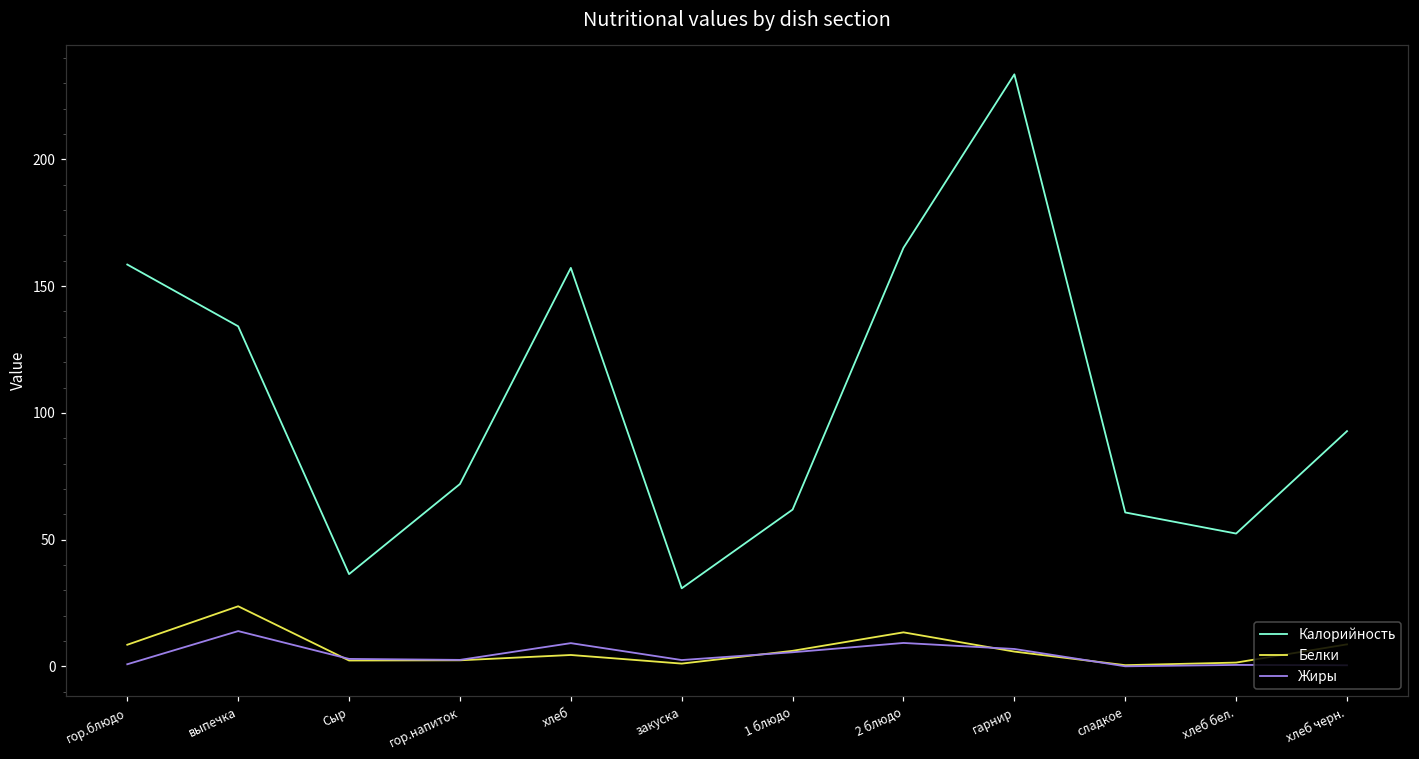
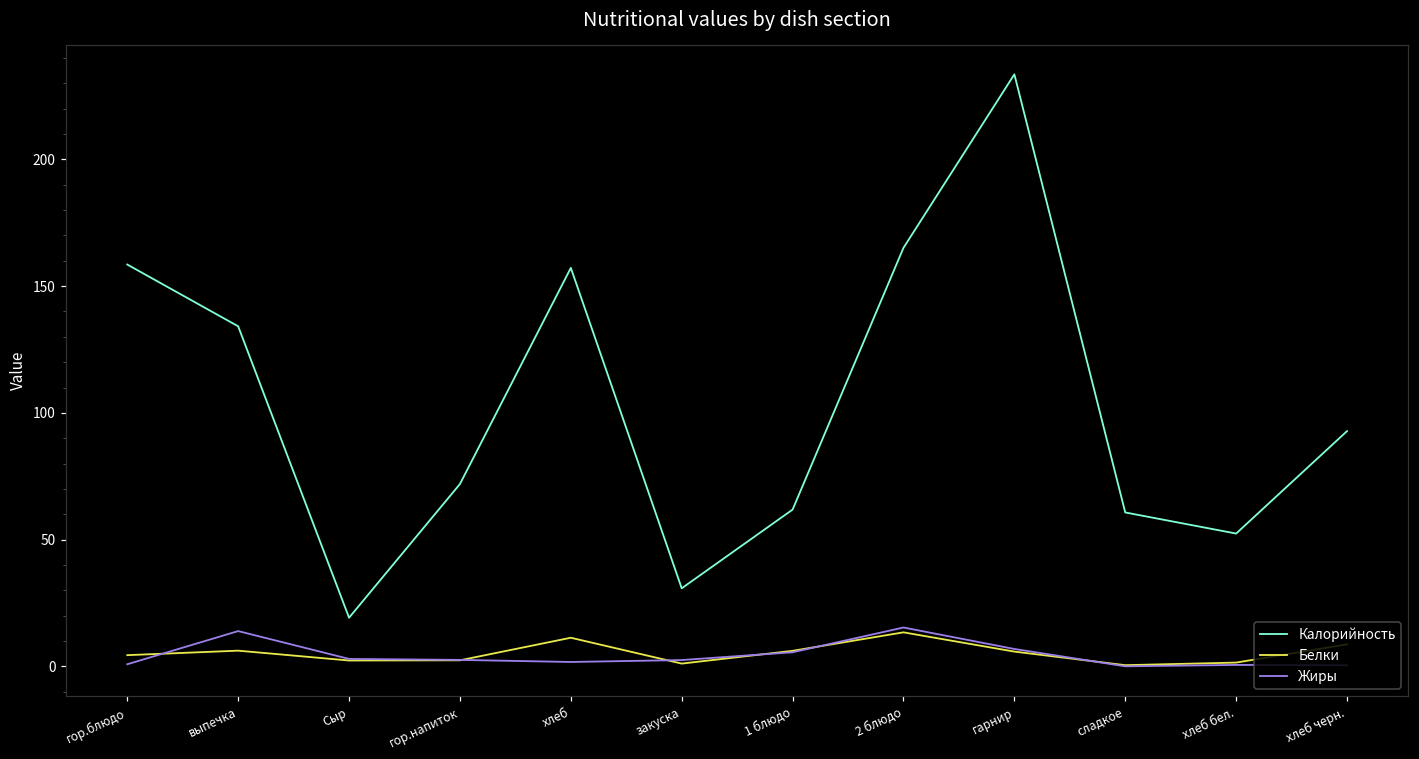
  {
    "Калорийность": {
      "гор.блюдо": 159,
      "выпечка": 134,
-     "Сыр": 36,
+     "Сыр": 19,
      "гор.напиток": 72,
      "хлеб": 157,
      "закуска": 31,
      "1 блюдо": 62,
      "2 блюдо": 165,
      "гарнир": 234,
      "сладкое": 61,
      "хлеб бел.": 52,
      "хлеб черн.": 93
    },
    "Белки": {
-     "гор.блюдо": 9,
-     "выпечка": 24,
-     "хлеб": 5,
+     "гор.блюдо": 4,
+     "выпечка": 6,
+     "хлеб": 11,
      "закуска": 1,
      "2 блюдо": 13
    },
    "Жиры": {
      "гор.блюдо": 1,
      "выпечка": 14,
-     "хлеб": 9,
+     "хлеб": 2,
      "закуска": 3,
-     "2 блюдо": 9
+     "2 блюдо": 15
    }
  }
